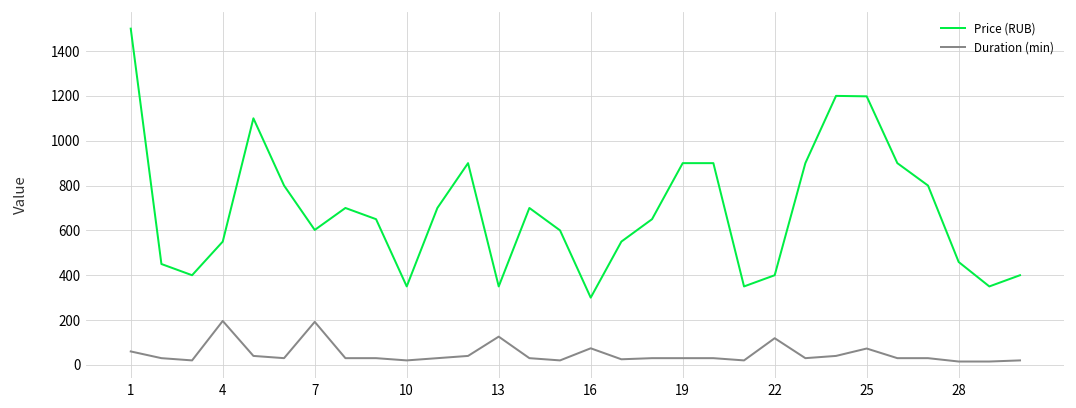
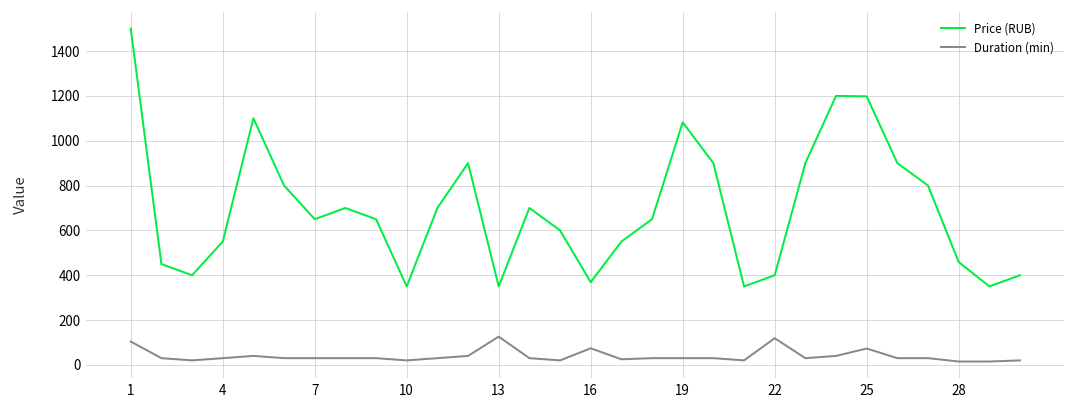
  {
    "Price (RUB)": {
      "1": 1500,
      "4": 550,
-     "7": 600,
+     "7": 650,
      "10": 350,
      "13": 350,
-     "16": 300,
-     "19": 900,
+     "16": 370,
+     "19": 1080,
      "22": 400,
      "25": 1200,
      "28": 460
    },
    "Duration (min)": {
-     "1": 60,
-     "4": 200,
-     "7": 190,
+     "1": 100,
+     "4": 30,
+     "7": 30,
      "10": 20,
      "13": 130,
      "16": 70,
      "19": 30,
      "22": 120,
      "25": 70,
      "28": 20
    }
  }
